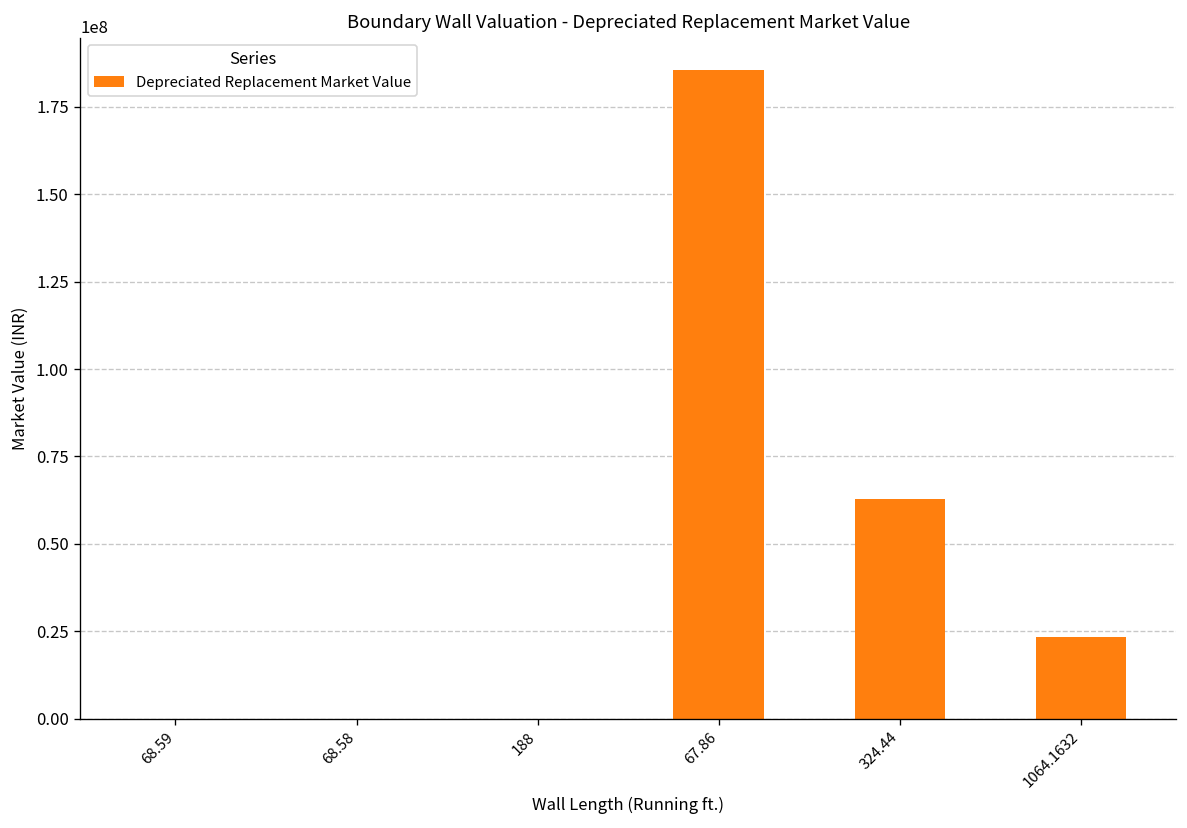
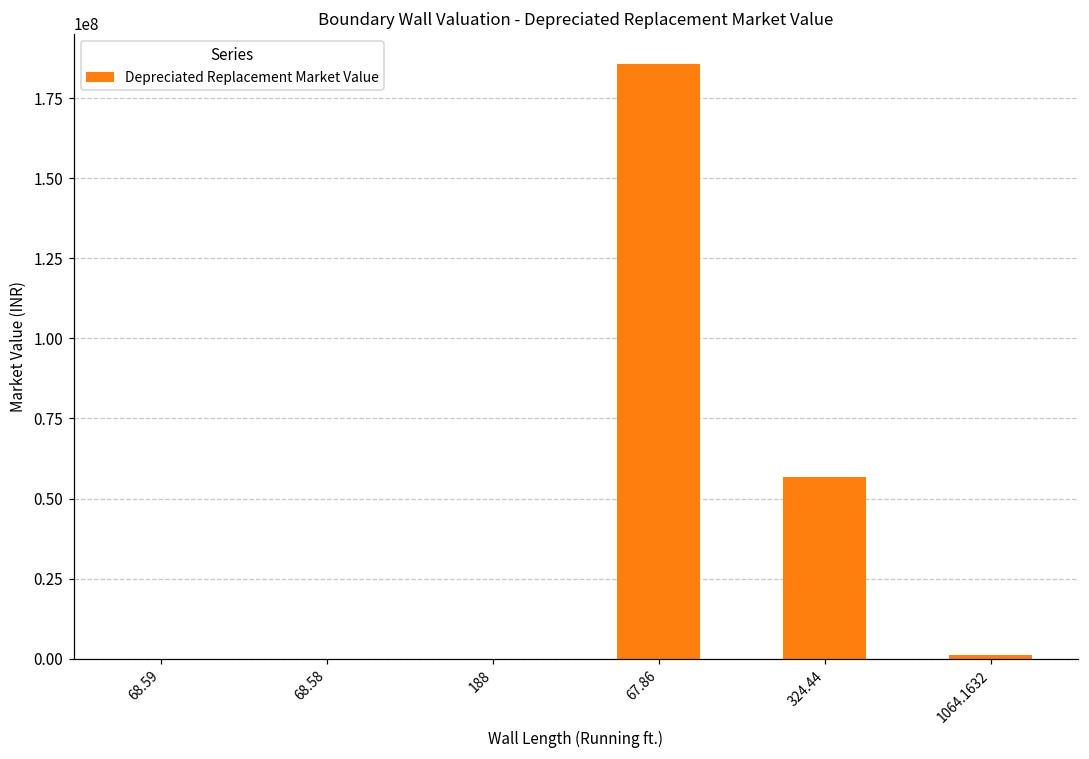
  {
    "68.59": 0,
    "68.58": 0,
    "188": 0,
    "67.86": 186000000,
-   "324.44": 63000000,
-   "1064.1632": 23000000
+   "324.44": 57000000,
+   "1064.1632": 1000000
  }
